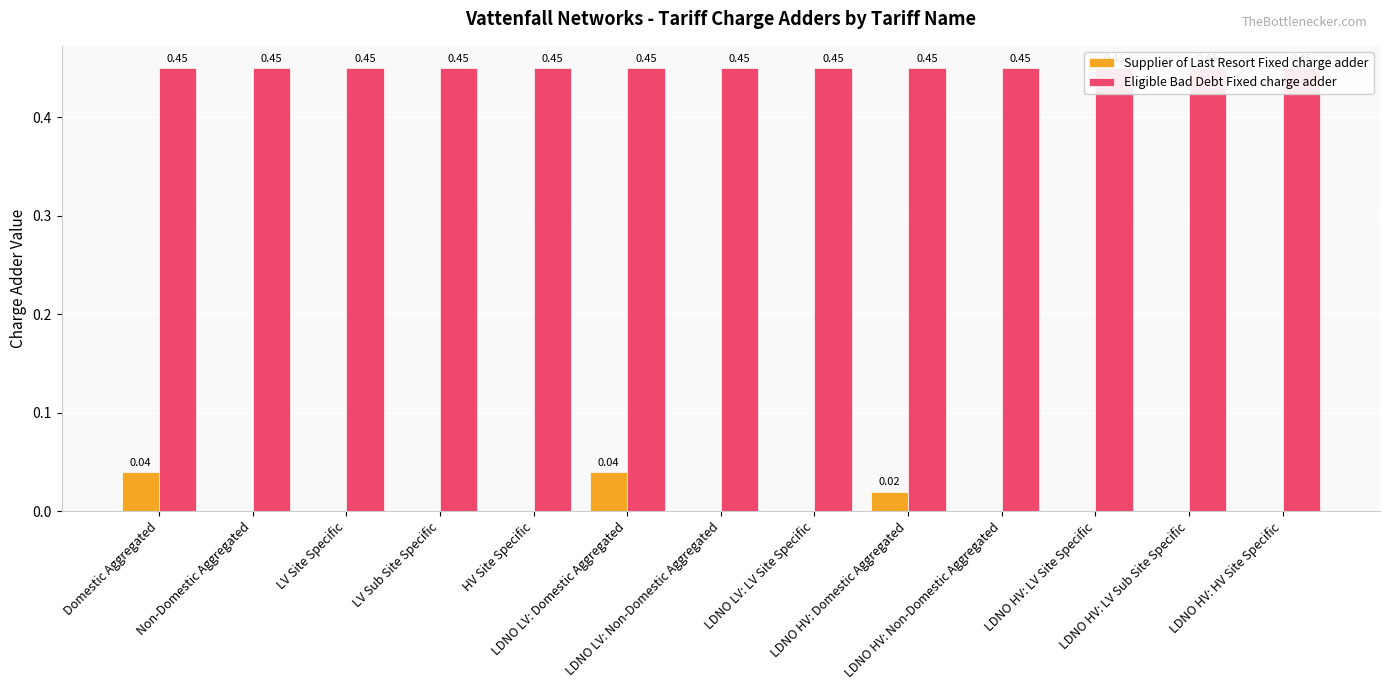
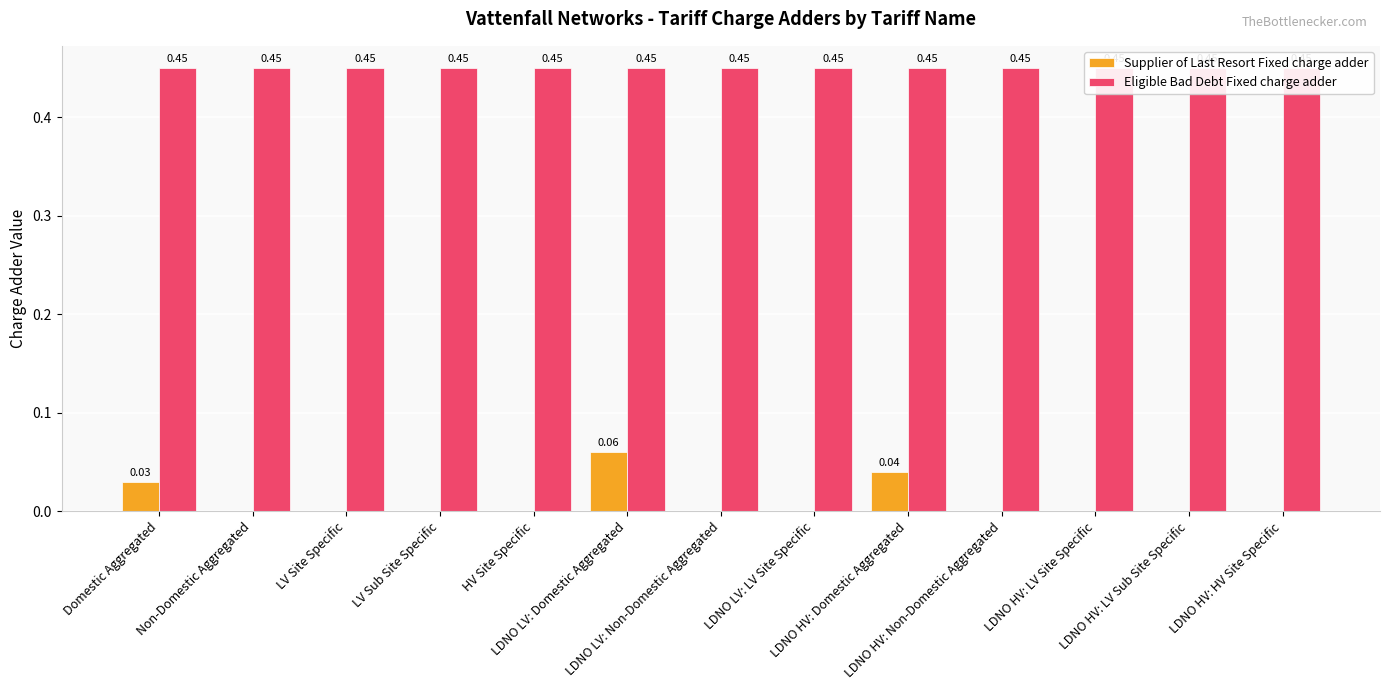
  {
    "Supplier of Last Resort Fixed charge adder": {
-     "Domestic Aggregated": 0.04,
-     "LDNO LV: Domestic Aggregated": 0.04,
-     "LDNO HV: Domestic Aggregated": 0.02
+     "Domestic Aggregated": 0.03,
+     "LDNO LV: Domestic Aggregated": 0.06,
+     "LDNO HV: Domestic Aggregated": 0.04
    },
    "Eligible Bad Debt Fixed charge adder": {
      "Domestic Aggregated": 0.45,
      "Non-Domestic Aggregated": 0.45,
      "LV Site Specific": 0.45,
      "LV Sub Site Specific": 0.45,
      "HV Site Specific": 0.45,
      "LDNO LV: Domestic Aggregated": 0.45,
      "LDNO LV: Non-Domestic Aggregated": 0.45,
      "LDNO LV: LV Site Specific": 0.45,
      "LDNO HV: Domestic Aggregated": 0.45,
      "LDNO HV: Non-Domestic Aggregated": 0.45
    }
  }
